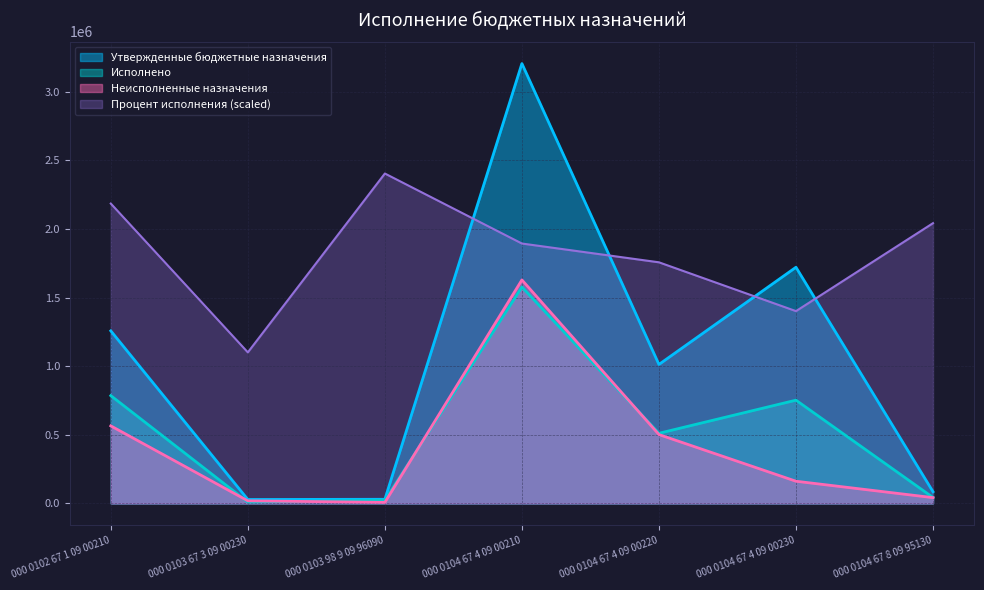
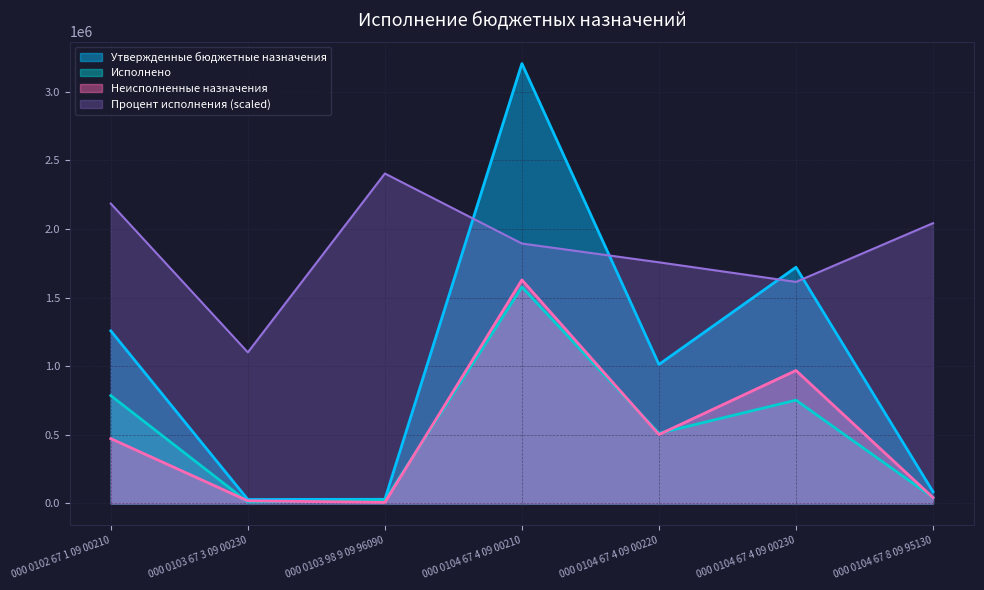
  {
    "Неисполненные назначения": {
-     "000 0102 67 1 09 00210": 570000,
+     "000 0102 67 1 09 00210": 470000,
      "000 0104 67 4 09 00210": 1630000,
-     "000 0104 67 4 09 00230": 160000
+     "000 0104 67 4 09 00230": 970000
    },
    "Процент исполнения (scaled)": {
      "000 0102 67 1 09 00210": 2190000,
      "000 0103 67 3 09 00230": 1100000,
      "000 0103 98 9 09 96090": 2400000,
      "000 0104 67 4 09 00210": 1890000,
      "000 0104 67 4 09 00220": 1760000,
-     "000 0104 67 4 09 00230": 1400000,
+     "000 0104 67 4 09 00230": 1610000,
      "000 0104 67 8 09 95130": 2040000
    }
  }
